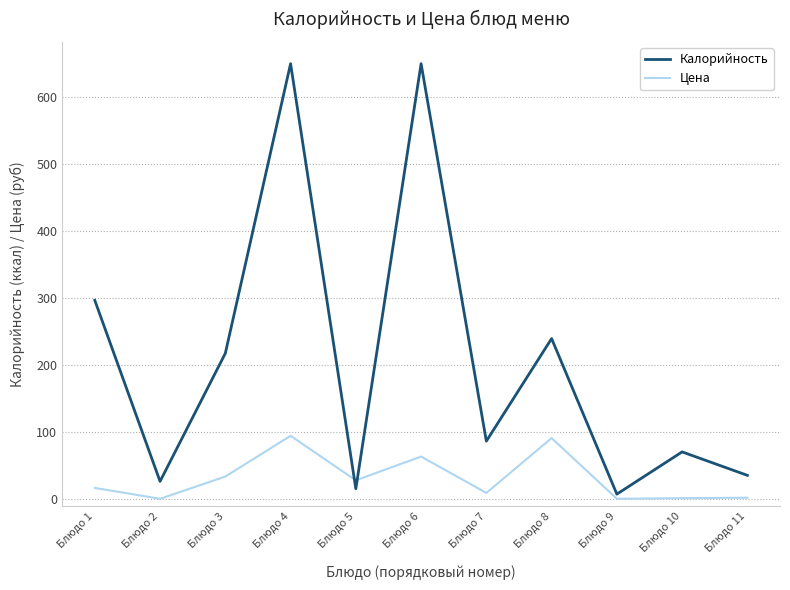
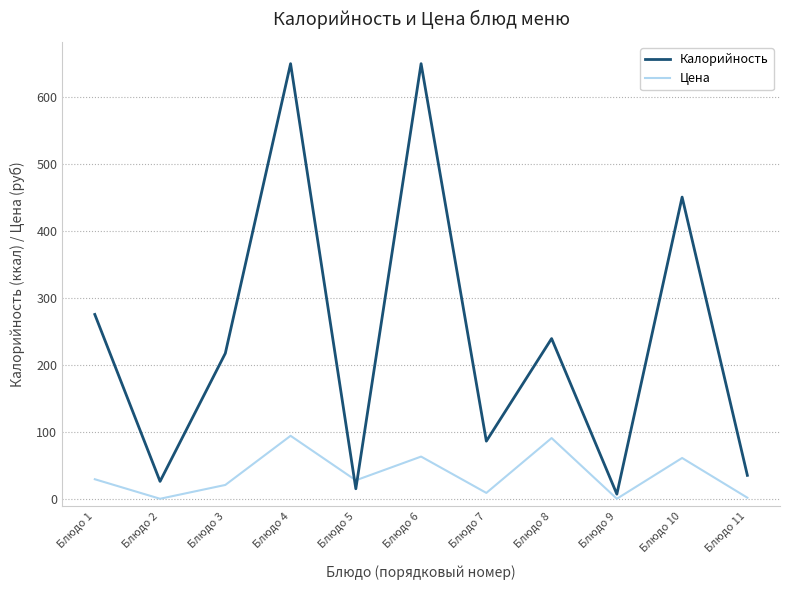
  {
    "Калорийность": {
-     "Блюдо 1": 300,
+     "Блюдо 1": 280,
      "Блюдо 2": 30,
      "Блюдо 3": 220,
      "Блюдо 4": 650,
      "Блюдо 5": 20,
      "Блюдо 6": 650,
      "Блюдо 7": 90,
      "Блюдо 8": 240,
      "Блюдо 9": 10,
-     "Блюдо 10": 70,
+     "Блюдо 10": 450,
      "Блюдо 11": 40
    },
    "Цена": {
-     "Блюдо 1": 20,
+     "Блюдо 1": 30,
      "Блюдо 2": 0,
-     "Блюдо 3": 30,
+     "Блюдо 3": 20,
      "Блюдо 4": 100,
      "Блюдо 5": 30,
      "Блюдо 6": 60,
      "Блюдо 7": 10,
      "Блюдо 8": 90,
      "Блюдо 9": 0,
-     "Блюдо 10": 0,
+     "Блюдо 10": 60,
      "Блюдо 11": 0
    }
  }
